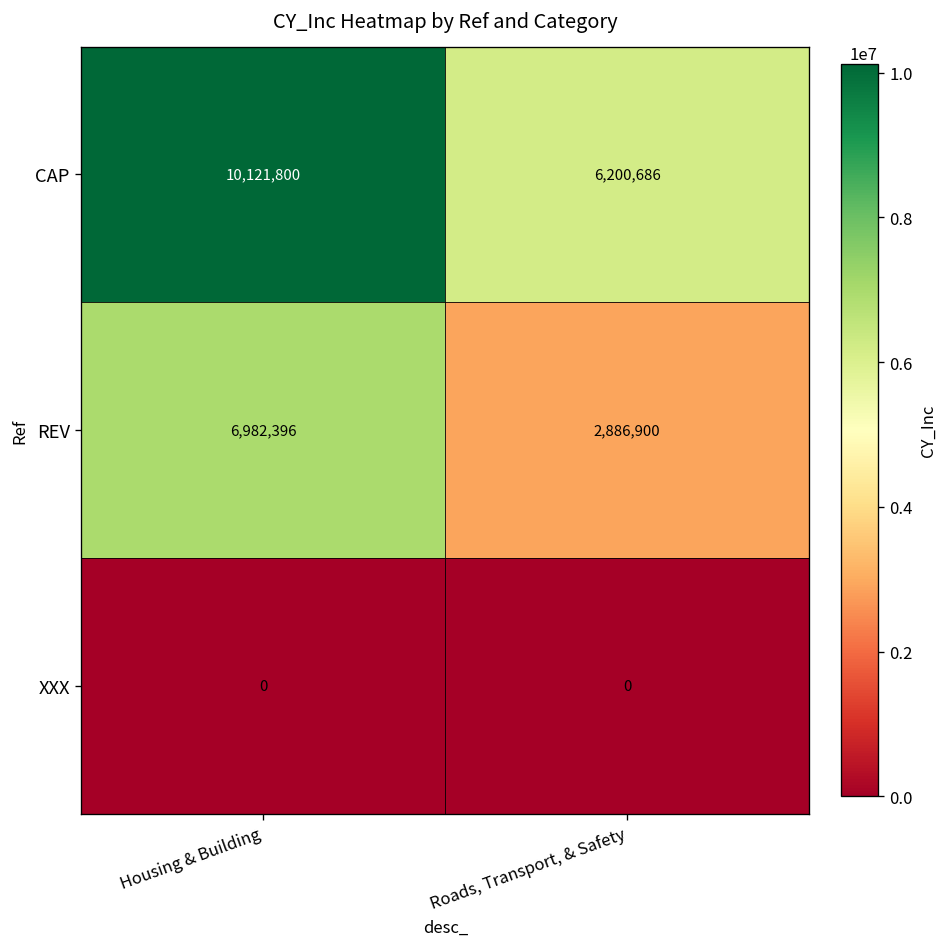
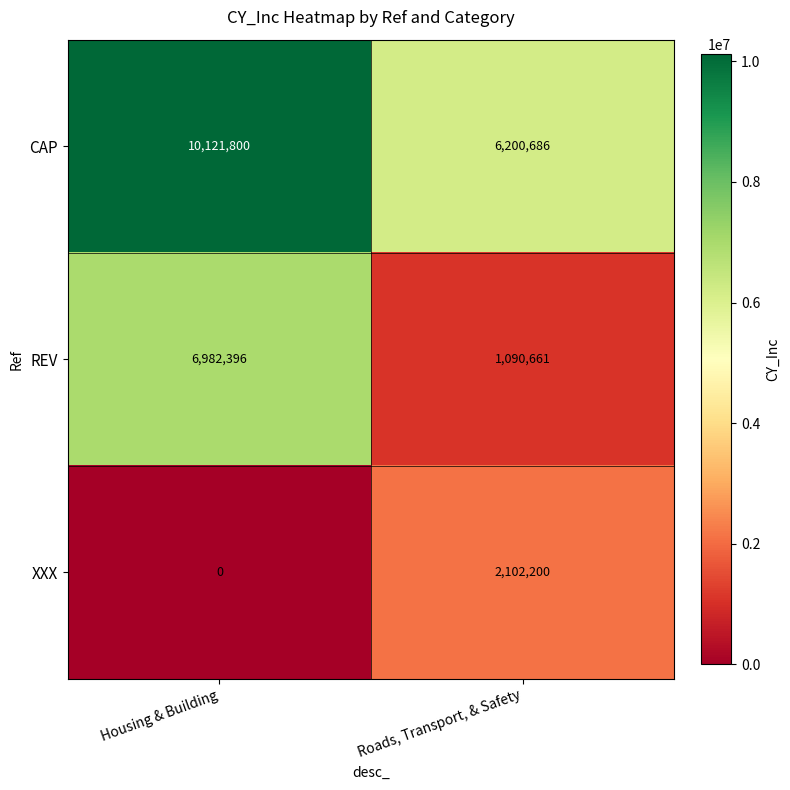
  {
    "CAP": {
      "Housing & Building": "10,121,800",
      "Roads, Transport, & Safety": "6,200,686"
    },
    "REV": {
      "Housing & Building": "6,982,396",
-     "Roads, Transport, & Safety": "2,886,900"
+     "Roads, Transport, & Safety": "1,090,661"
    },
    "XXX": {
      "Housing & Building": "0",
-     "Roads, Transport, & Safety": "0"
+     "Roads, Transport, & Safety": "2,102,200"
    }
  }
